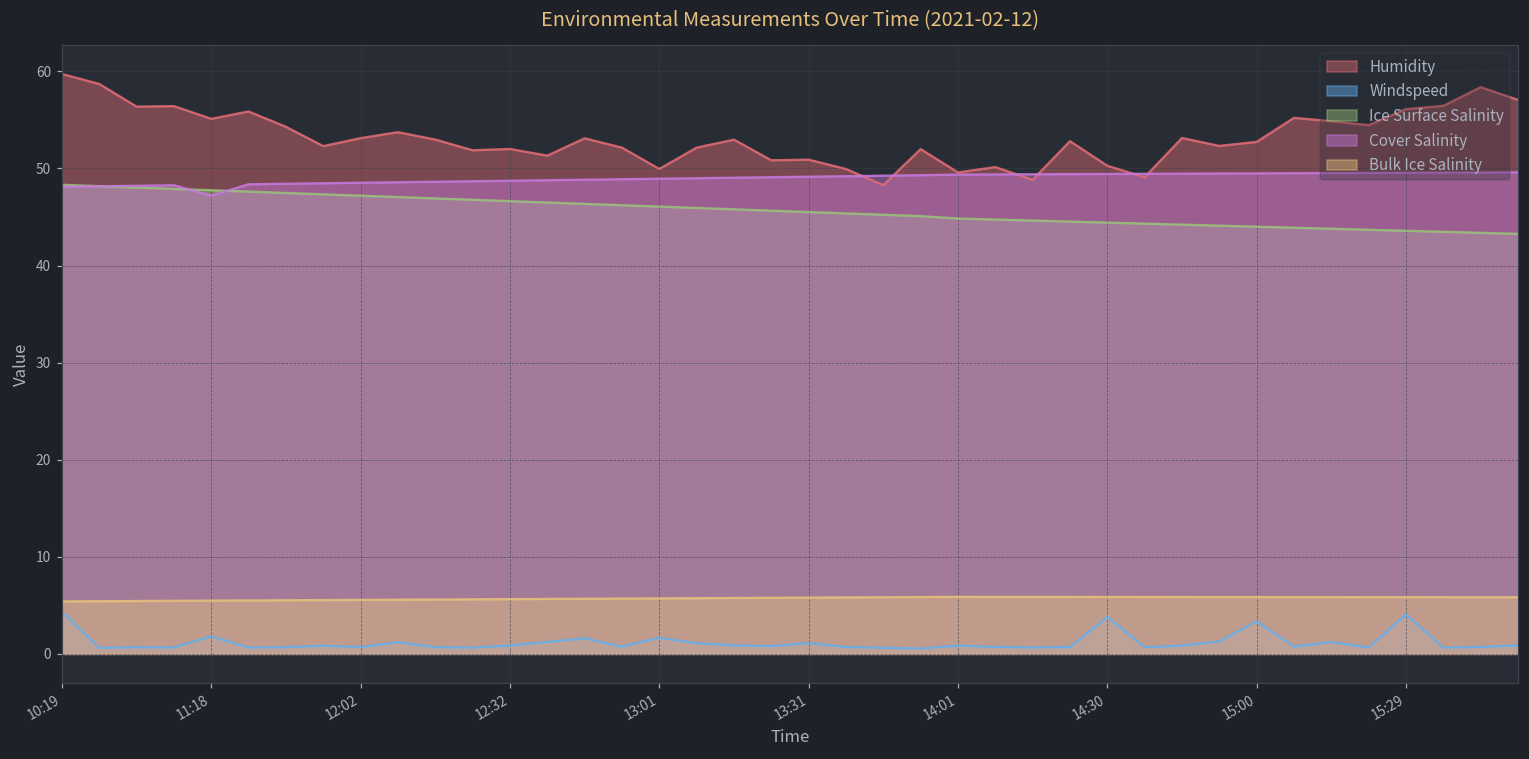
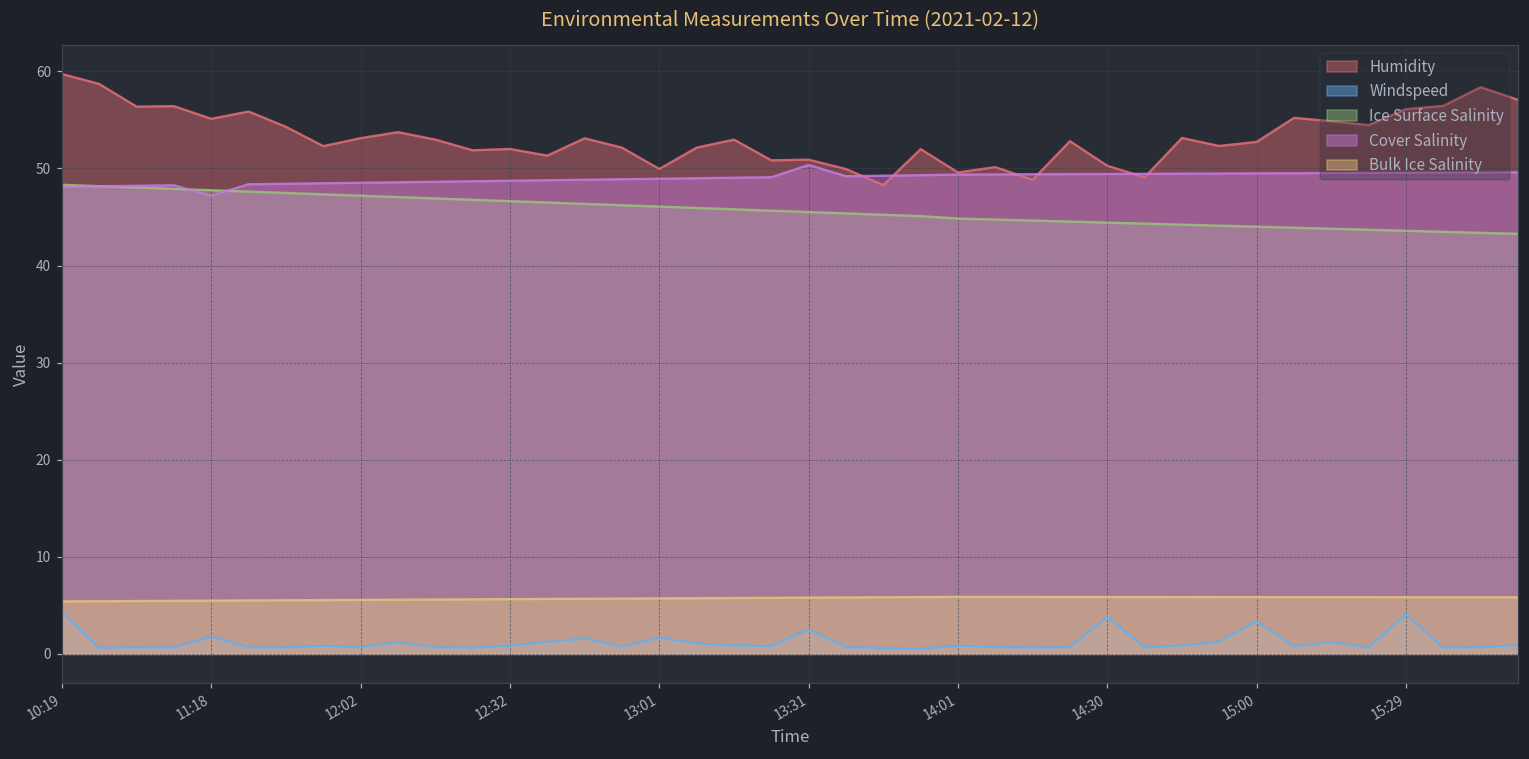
  {
    "Windspeed": {
      "10:19": 4,
      "11:18": 2,
      "12:02": 1,
      "12:32": 1,
      "13:01": 2,
-     "13:31": 1,
+     "13:31": 3,
      "14:01": 1,
      "14:30": 4,
      "15:00": 3,
      "15:29": 4
    },
    "Cover Salinity": {
      "11:18": 47,
      "12:02": 49,
      "12:32": 49,
      "13:01": 49,
-     "13:31": 49,
+     "13:31": 50,
      "14:30": 49,
      "15:00": 49,
      "15:29": 50
    }
  }
